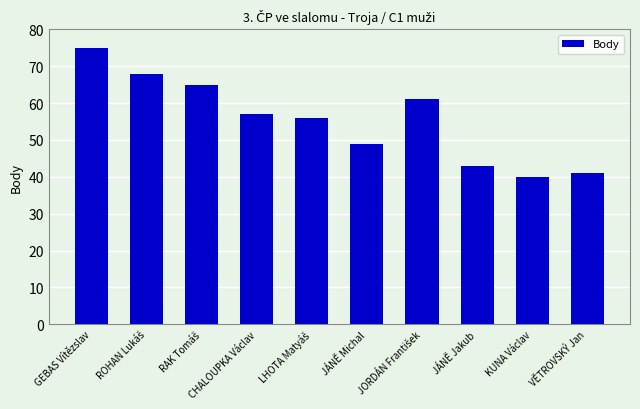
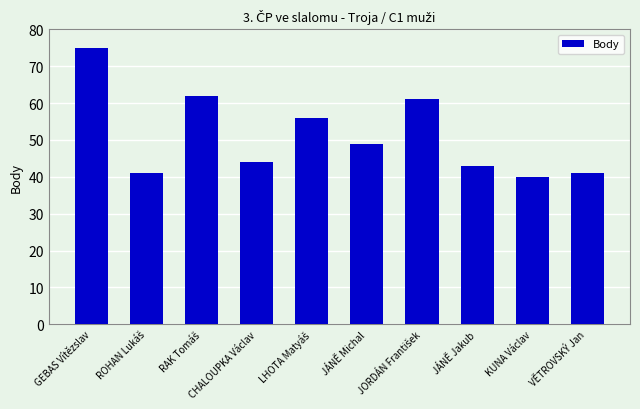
  {
    "GEBAS Vítězslav": 75,
-   "ROHAN Lukáš": 68,
-   "RAK Tomáš": 65,
-   "CHALOUPKA Václav": 57,
+   "ROHAN Lukáš": 41,
+   "RAK Tomáš": 62,
+   "CHALOUPKA Václav": 44,
    "LHOTA Matyáš": 56,
    "JÁNĚ Michal": 49,
    "JORDÁN František": 61,
    "JÁNĚ Jakub": 43,
    "KUNA Václav": 40,
    "VĚTROVSKÝ Jan": 41
  }
